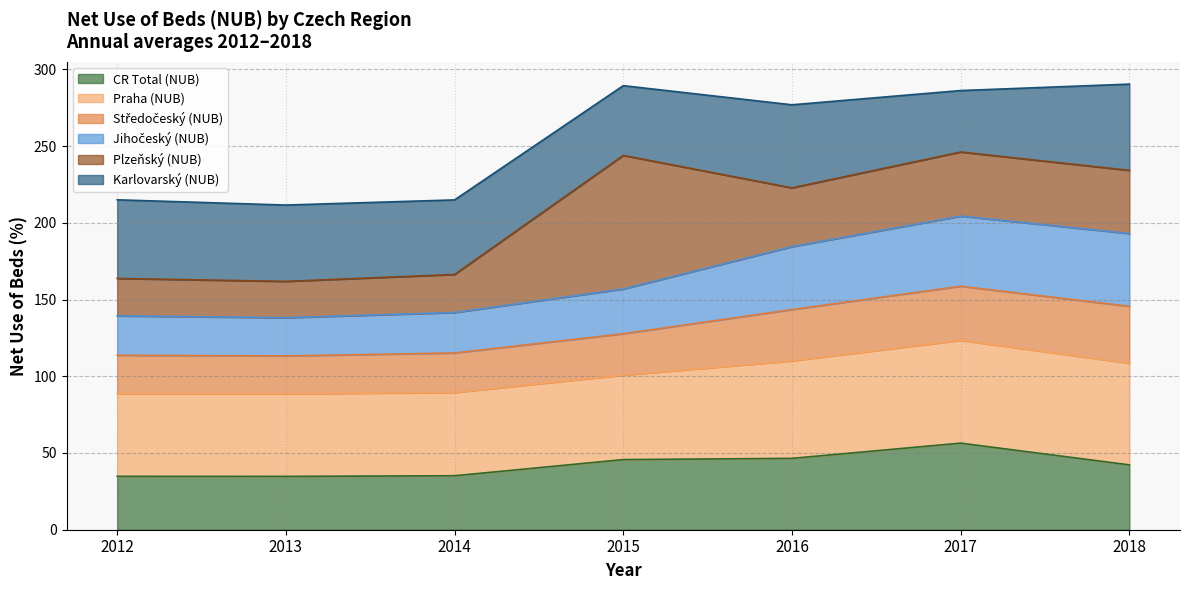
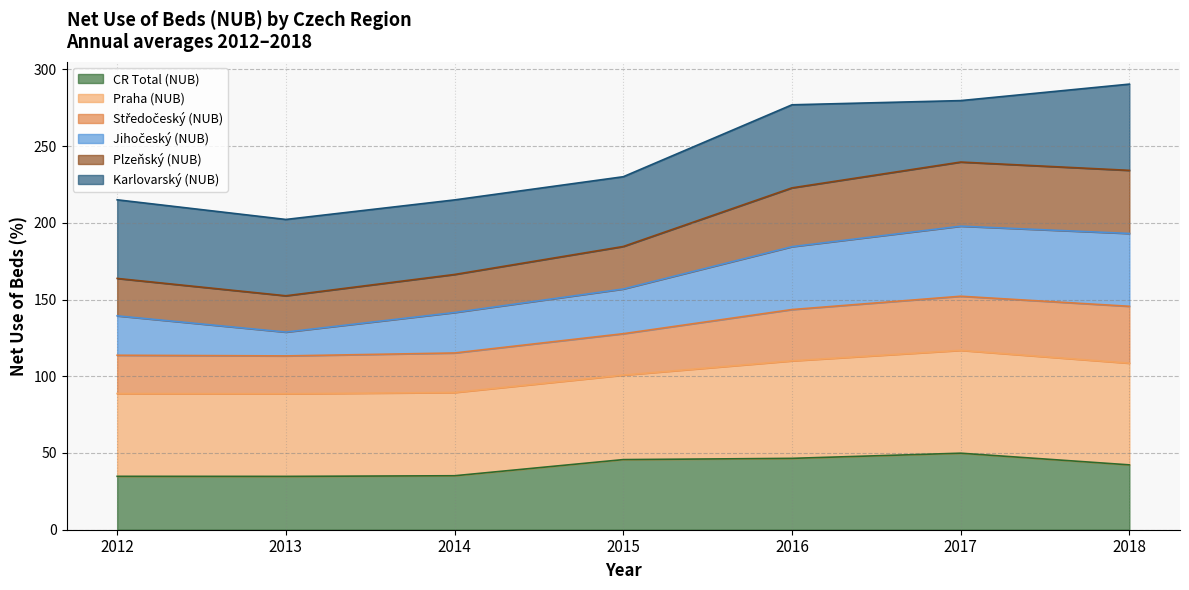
  {
    "CR Total (NUB)": {
      "2012": 35,
      "2013": 35,
      "2014": 35,
      "2015": 46,
      "2016": 47,
-     "2017": 56,
+     "2017": 50,
      "2018": 42
    },
    "Jihočeský (NUB)": {
      "2012": 26,
-     "2013": 25,
+     "2013": 16,
      "2014": 26,
      "2015": 29,
      "2016": 41,
      "2017": 46,
      "2018": 47
    },
    "Plzeňský (NUB)": {
      "2012": 24,
      "2013": 24,
      "2014": 25,
-     "2015": 87,
+     "2015": 28,
      "2016": 38,
      "2017": 42,
      "2018": 41
    },
    "Karlovarský (NUB)": {
      "2012": 51,
      "2013": 50,
      "2014": 49,
      "2015": 45,
      "2016": 54,
      "2017": 40,
      "2018": 56
    }
  }
